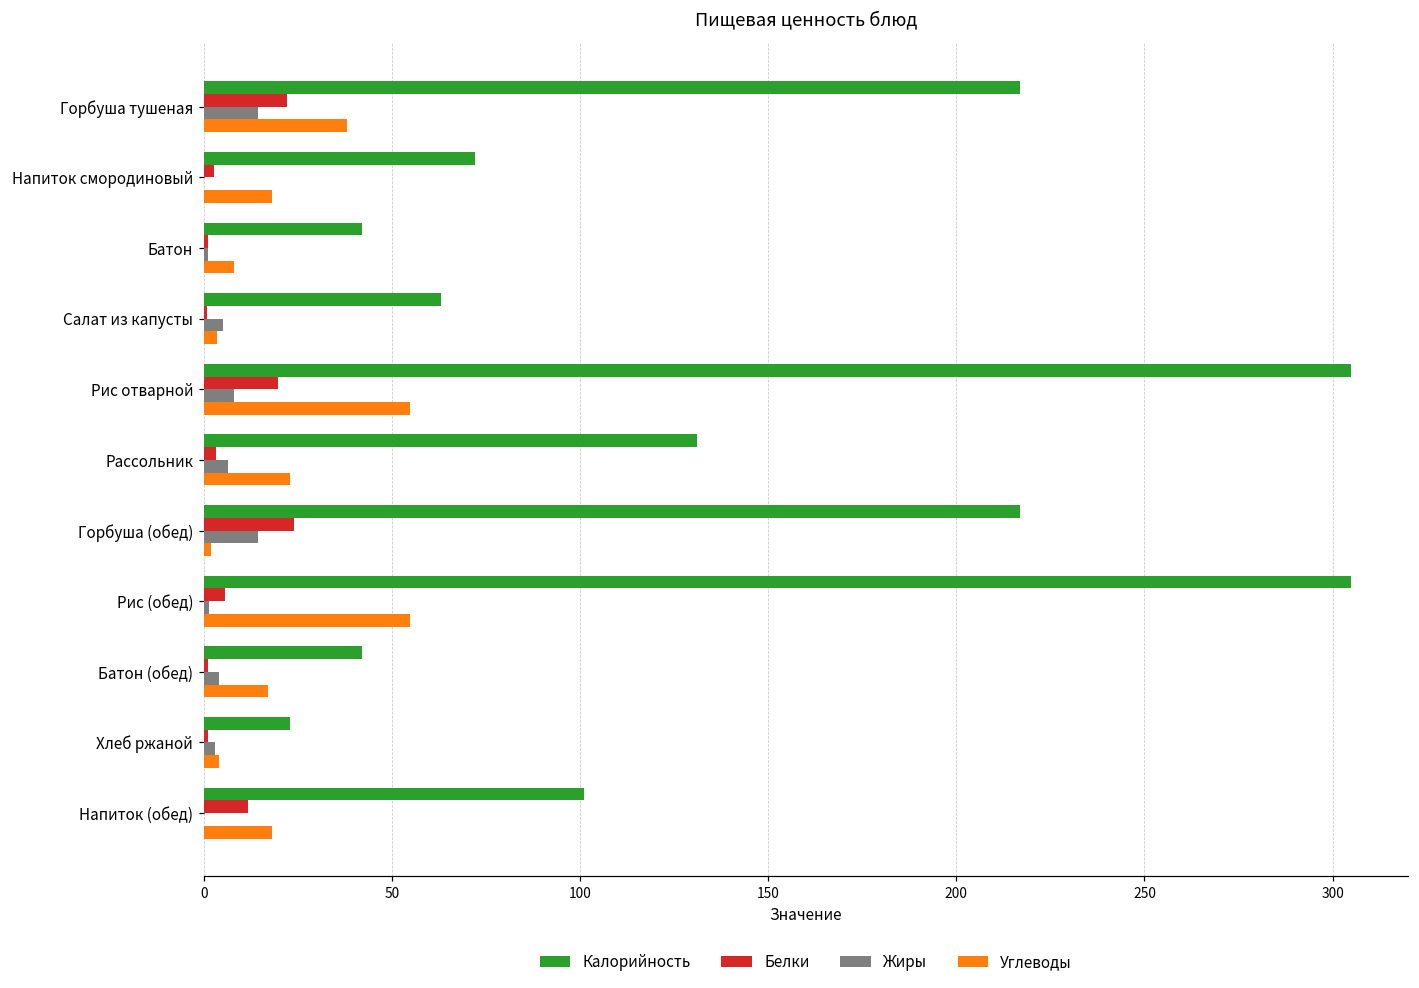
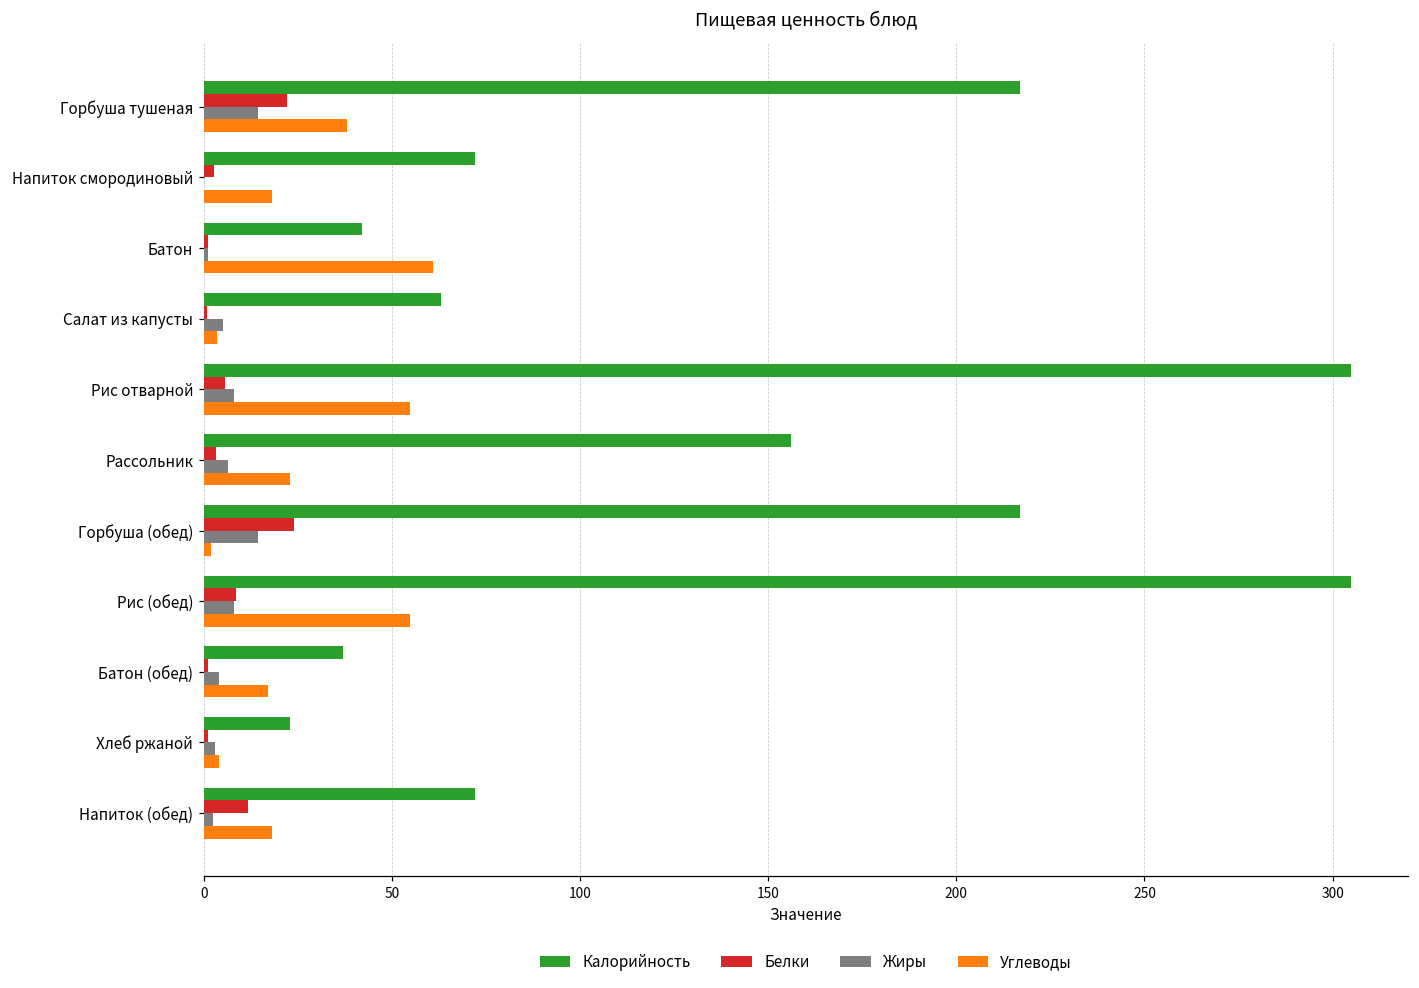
  {
    "Калорийность": {
      "Горбуша тушеная": 217,
      "Напиток смородиновый": 72,
      "Батон": 42,
      "Салат из капусты": 63,
      "Рис отварной": 305,
-     "Рассольник": 131,
+     "Рассольник": 156,
      "Горбуша (обед)": 217,
      "Рис (обед)": 305,
-     "Батон (обед)": 42,
+     "Батон (обед)": 37,
      "Хлеб ржаной": 23,
-     "Напиток (обед)": 101
+     "Напиток (обед)": 72
    },
    "Белки": {
      "Горбуша тушеная": 22,
      "Напиток смородиновый": 3,
      "Батон": 1,
      "Салат из капусты": 1,
-     "Рис отварной": 20,
+     "Рис отварной": 6,
      "Рассольник": 3,
      "Горбуша (обед)": 24,
-     "Рис (обед)": 6,
+     "Рис (обед)": 9,
      "Батон (обед)": 1,
      "Хлеб ржаной": 1,
      "Напиток (обед)": 12
    },
    "Жиры": {
      "Горбуша тушеная": 14,
      "Батон": 1,
      "Салат из капусты": 5,
      "Рис отварной": 8,
      "Рассольник": 7,
      "Горбуша (обед)": 14,
-     "Рис (обед)": 1,
+     "Рис (обед)": 8,
      "Батон (обед)": 4,
      "Хлеб ржаной": 3,
-     "Напиток (обед)": 0
+     "Напиток (обед)": 3
    },
    "Углеводы": {
      "Горбуша тушеная": 38,
      "Напиток смородиновый": 18,
-     "Батон": 8,
+     "Батон": 61,
      "Салат из капусты": 4,
      "Рис отварной": 55,
      "Рассольник": 23,
      "Горбуша (обед)": 2,
      "Рис (обед)": 55,
      "Батон (обед)": 17,
      "Хлеб ржаной": 4,
      "Напиток (обед)": 18
    }
  }
